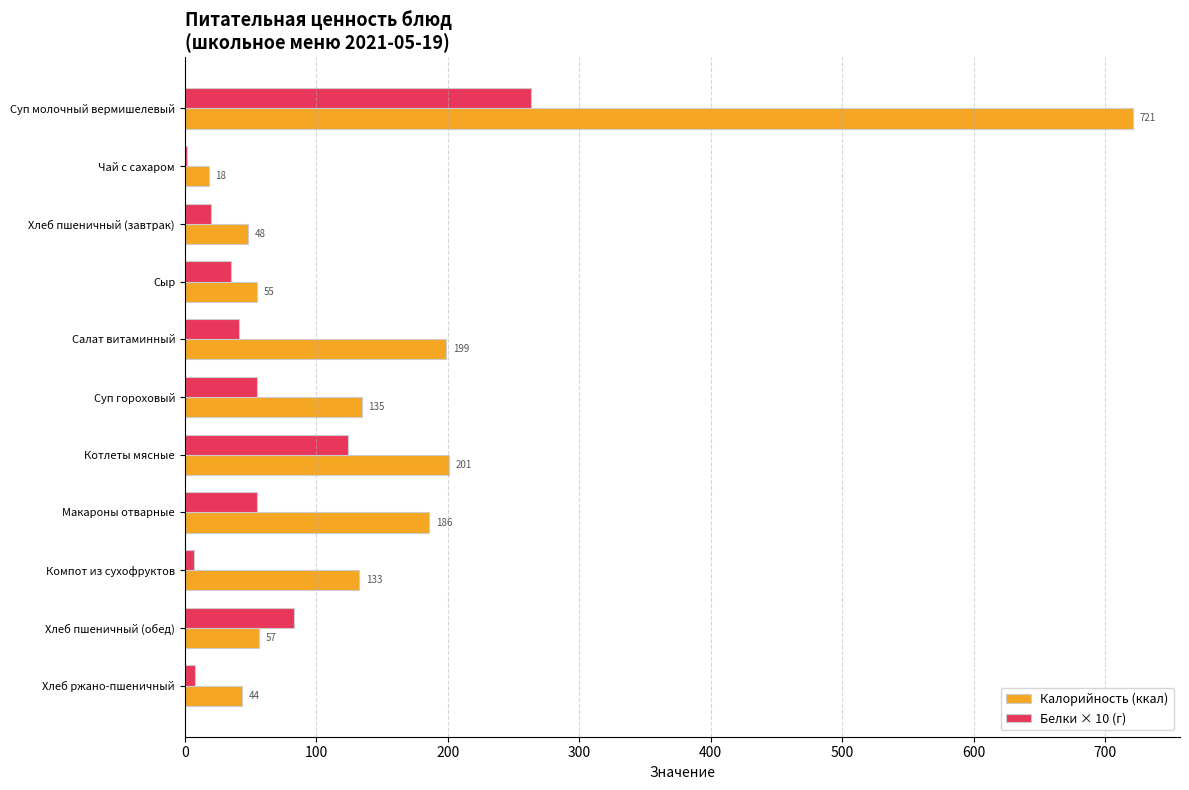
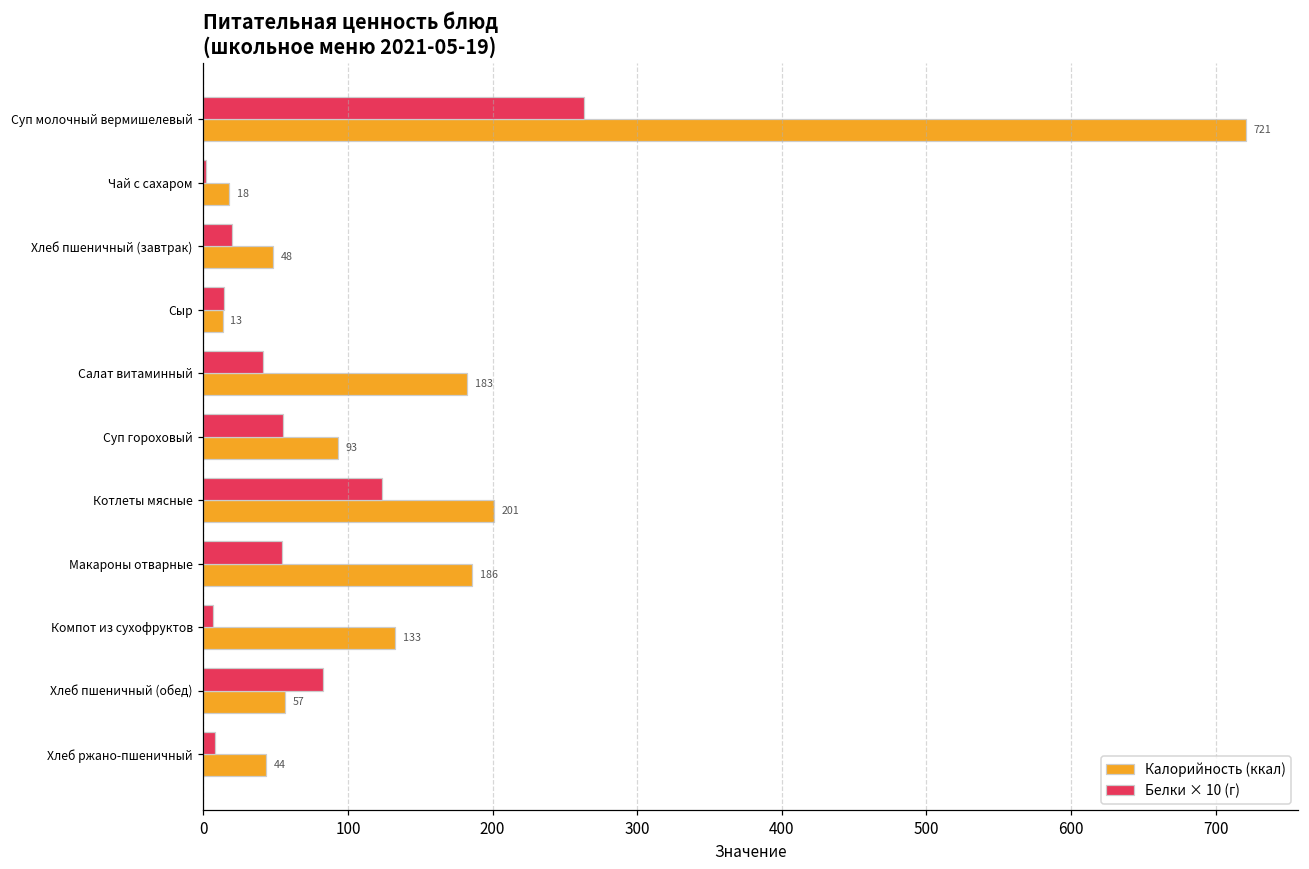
  {
    "Калорийность (ккал)": {
      "Суп молочный вермишелевый": 721,
      "Чай с сахаром": 18,
      "Хлеб пшеничный (завтрак)": 48,
-     "Сыр": 55,
-     "Салат витаминный": 199,
-     "Суп гороховый": 135,
+     "Сыр": 13,
+     "Салат витаминный": 183,
+     "Суп гороховый": 93,
      "Котлеты мясные": 201,
      "Макароны отварные": 186,
      "Компот из сухофруктов": 133,
      "Хлеб пшеничный (обед)": 57,
      "Хлеб ржано-пшеничный": 44
    },
    "Белки × 10 (г)": {
      "Суп молочный вермишелевый": 263,
      "Чай с сахаром": 2,
      "Хлеб пшеничный (завтрак)": 20,
-     "Сыр": 35,
+     "Сыр": 14,
      "Салат витаминный": 41,
      "Суп гороховый": 55,
      "Котлеты мясные": 124,
      "Макароны отварные": 55,
      "Компот из сухофруктов": 7,
      "Хлеб пшеничный (обед)": 83,
      "Хлеб ржано-пшеничный": 8
    }
  }
